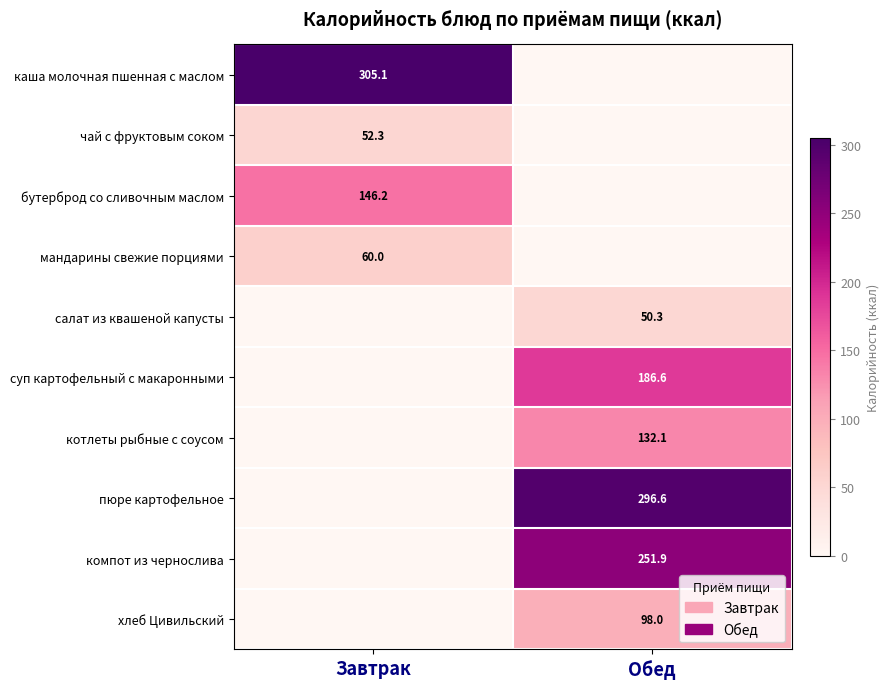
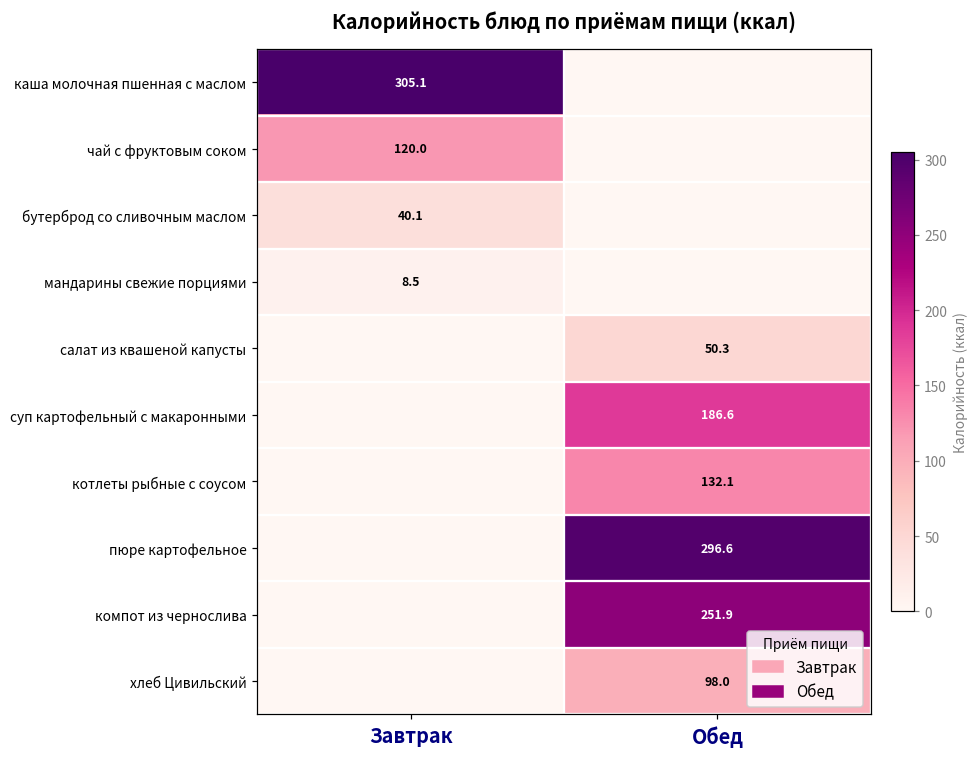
  {
    "каша молочная пшенная с маслом": {
      "Завтрак": 305.1
    },
    "чай с фруктовым соком": {
-     "Завтрак": 52.3
+     "Завтрак": 120.0
    },
    "бутерброд со сливочным маслом": {
-     "Завтрак": 146.2
+     "Завтрак": 40.1
    },
    "мандарины свежие порциями": {
-     "Завтрак": 60.0
+     "Завтрак": 8.5
    },
    "салат из квашеной капусты": {
      "Обед": 50.3
    },
    "суп картофельный с макаронными": {
      "Обед": 186.6
    },
    "котлеты рыбные с соусом": {
      "Обед": 132.1
    },
    "пюре картофельное": {
      "Обед": 296.6
    },
    "компот из чернослива": {
      "Обед": 251.9
    },
    "хлеб Цивильский": {
      "Обед": 98.0
    }
  }
